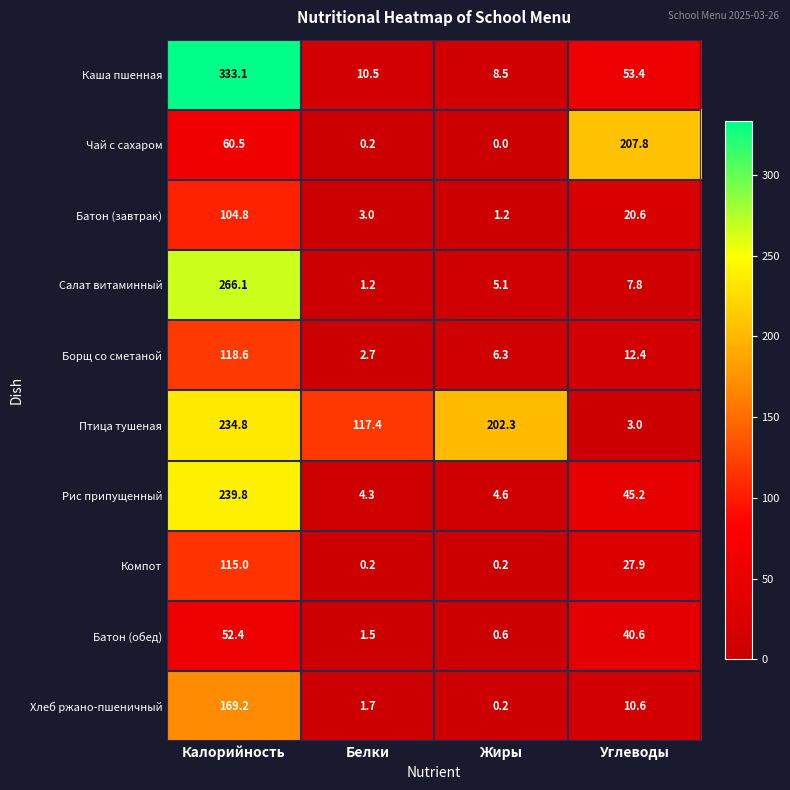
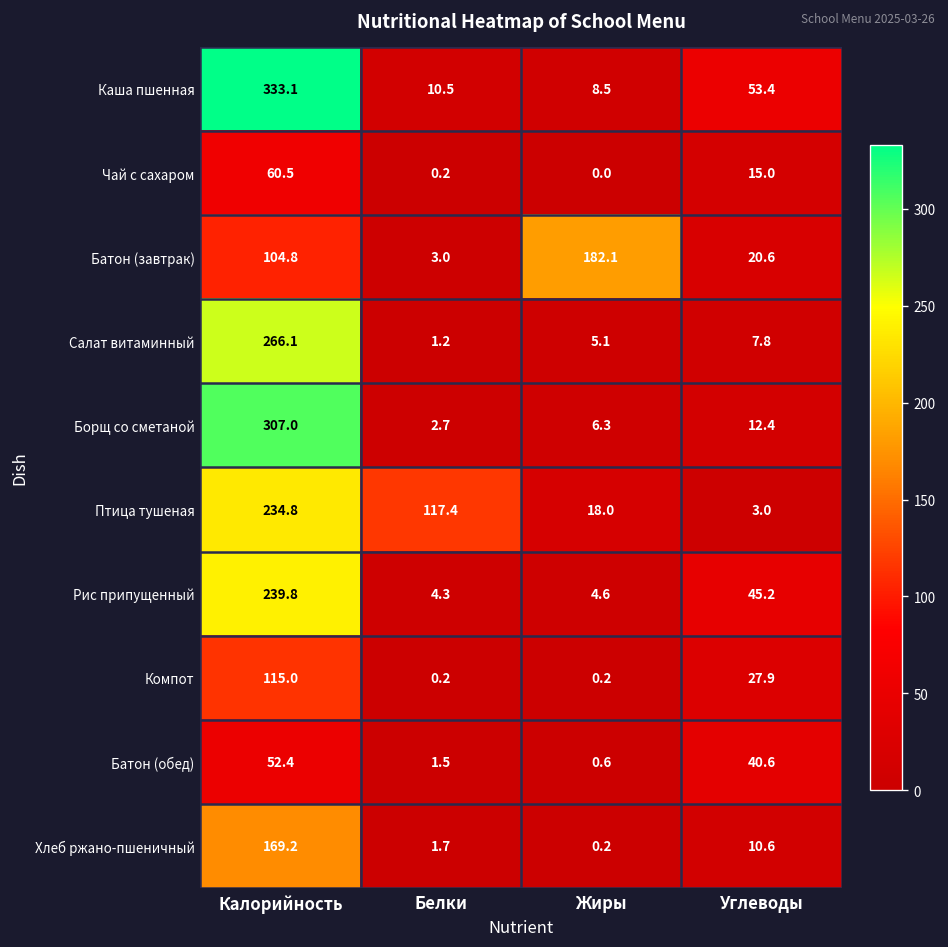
  {
    "Каша пшенная": {
      "Калорийность": 333.1,
      "Белки": 10.5,
      "Жиры": 8.5,
      "Углеводы": 53.4
    },
    "Чай с сахаром": {
      "Калорийность": 60.5,
      "Белки": 0.2,
      "Жиры": 0.0,
-     "Углеводы": 207.8
+     "Углеводы": 15.0
    },
    "Батон (завтрак)": {
      "Калорийность": 104.8,
      "Белки": 3.0,
-     "Жиры": 1.2,
+     "Жиры": 182.1,
      "Углеводы": 20.6
    },
    "Салат витаминный": {
      "Калорийность": 266.1,
      "Белки": 1.2,
      "Жиры": 5.1,
      "Углеводы": 7.8
    },
    "Борщ со сметаной": {
-     "Калорийность": 118.6,
+     "Калорийность": 307.0,
      "Белки": 2.7,
      "Жиры": 6.3,
      "Углеводы": 12.4
    },
    "Птица тушеная": {
      "Калорийность": 234.8,
      "Белки": 117.4,
-     "Жиры": 202.3,
+     "Жиры": 18.0,
      "Углеводы": 3.0
    },
    "Рис припущенный": {
      "Калорийность": 239.8,
      "Белки": 4.3,
      "Жиры": 4.6,
      "Углеводы": 45.2
    },
    "Компот": {
      "Калорийность": 115.0,
      "Белки": 0.2,
      "Жиры": 0.2,
      "Углеводы": 27.9
    },
    "Батон (обед)": {
      "Калорийность": 52.4,
      "Белки": 1.5,
      "Жиры": 0.6,
      "Углеводы": 40.6
    },
    "Хлеб ржано-пшеничный": {
      "Калорийность": 169.2,
      "Белки": 1.7,
      "Жиры": 0.2,
      "Углеводы": 10.6
    }
  }
